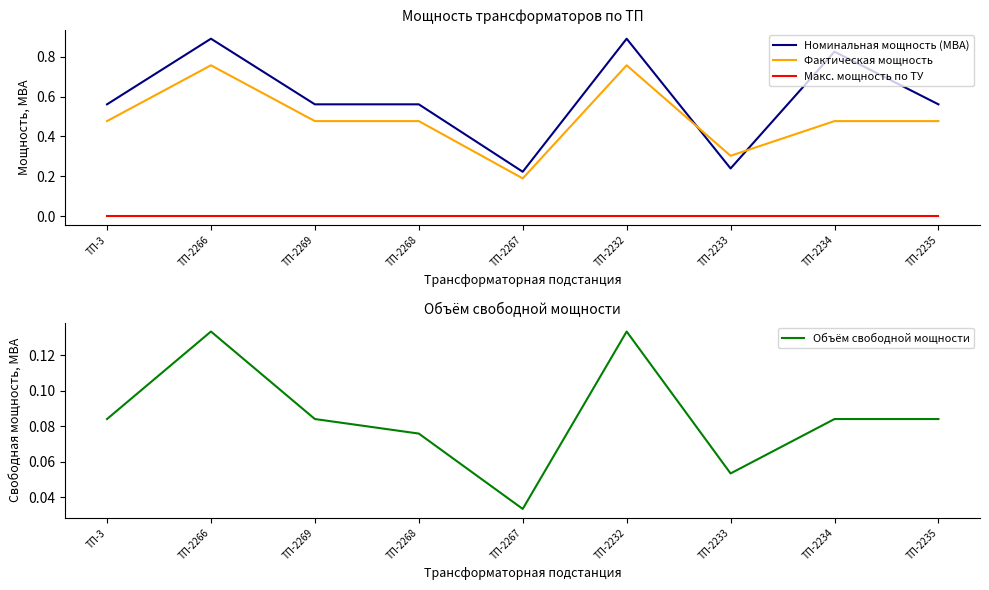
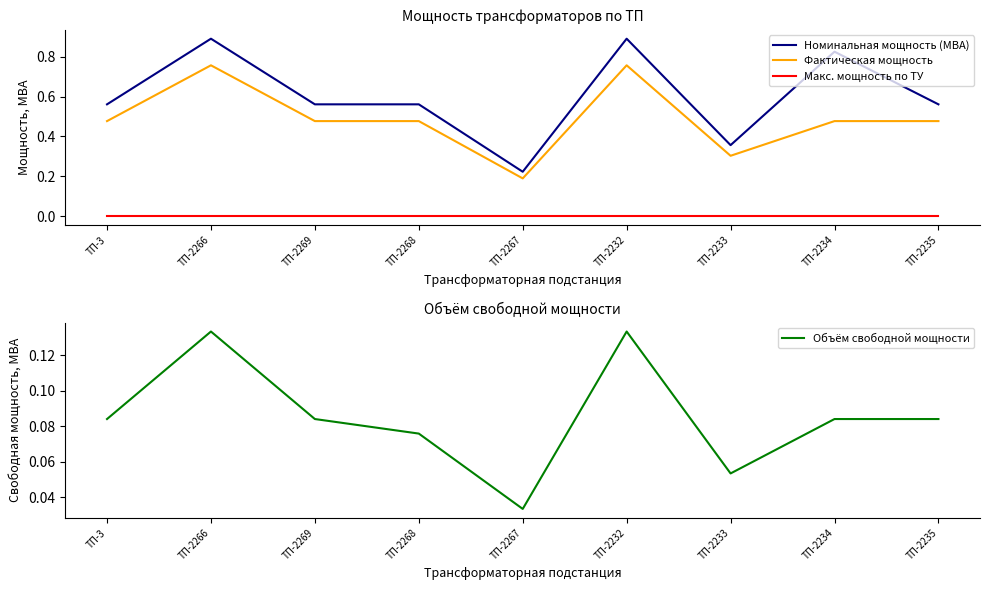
  {
    "Мощность трансформаторов по ТП": {
      "Номинальная мощность (МВА)": {
        "ТП-3": 0.56,
        "ТП-2266": 0.89,
        "ТП-2269": 0.56,
        "ТП-2268": 0.56,
        "ТП-2267": 0.22,
        "ТП-2232": 0.89,
-       "ТП-2233": 0.24,
+       "ТП-2233": 0.36,
        "ТП-2235": 0.56
      },
      "Фактическая мощность": {
        "ТП-3": 0.48,
        "ТП-2266": 0.76,
        "ТП-2269": 0.48,
        "ТП-2268": 0.48,
        "ТП-2267": 0.19,
        "ТП-2232": 0.76,
        "ТП-2233": 0.30,
        "ТП-2234": 0.48,
        "ТП-2235": 0.48
      },
      "Макс. мощность по ТУ": {
        "ТП-3": 0.00,
        "ТП-2266": 0.00,
        "ТП-2269": 0.00,
        "ТП-2268": 0.00,
        "ТП-2267": 0.00,
        "ТП-2232": 0.00,
        "ТП-2233": 0.00,
        "ТП-2234": 0.00,
        "ТП-2235": 0.00
      }
    },
    "Объём свободной мощности": {
      "ТП-3": 0.084,
      "ТП-2266": 0.134,
      "ТП-2269": 0.084,
      "ТП-2268": 0.076,
      "ТП-2267": 0.033,
      "ТП-2232": 0.134,
      "ТП-2233": 0.053,
      "ТП-2234": 0.084,
      "ТП-2235": 0.084
    }
  }
